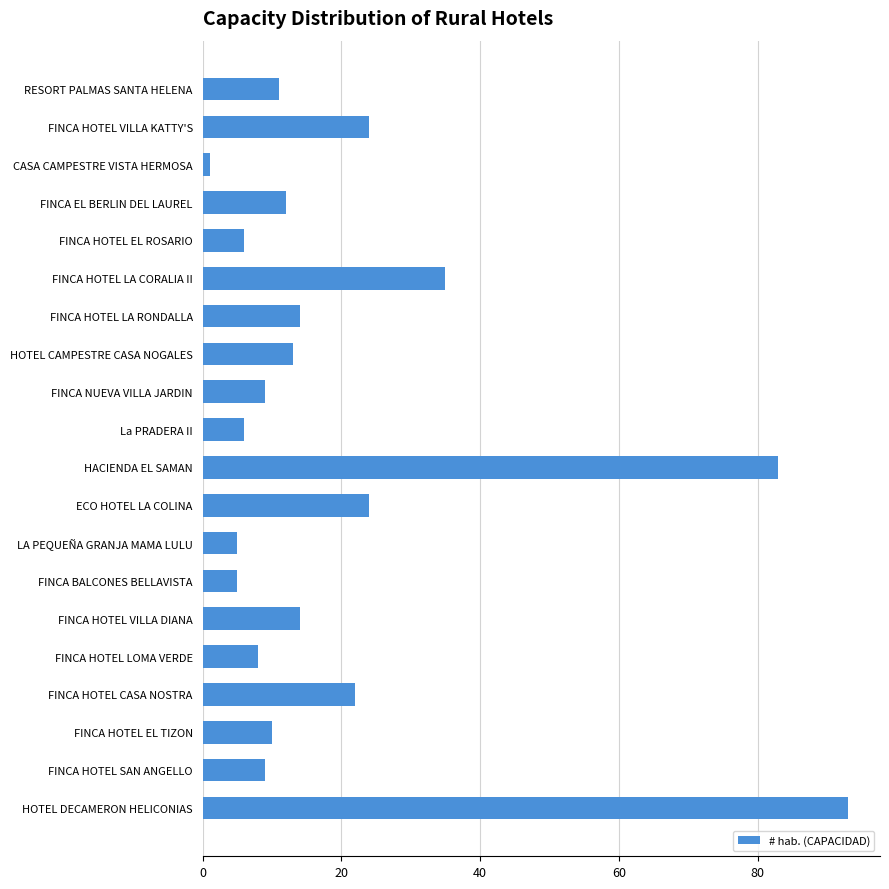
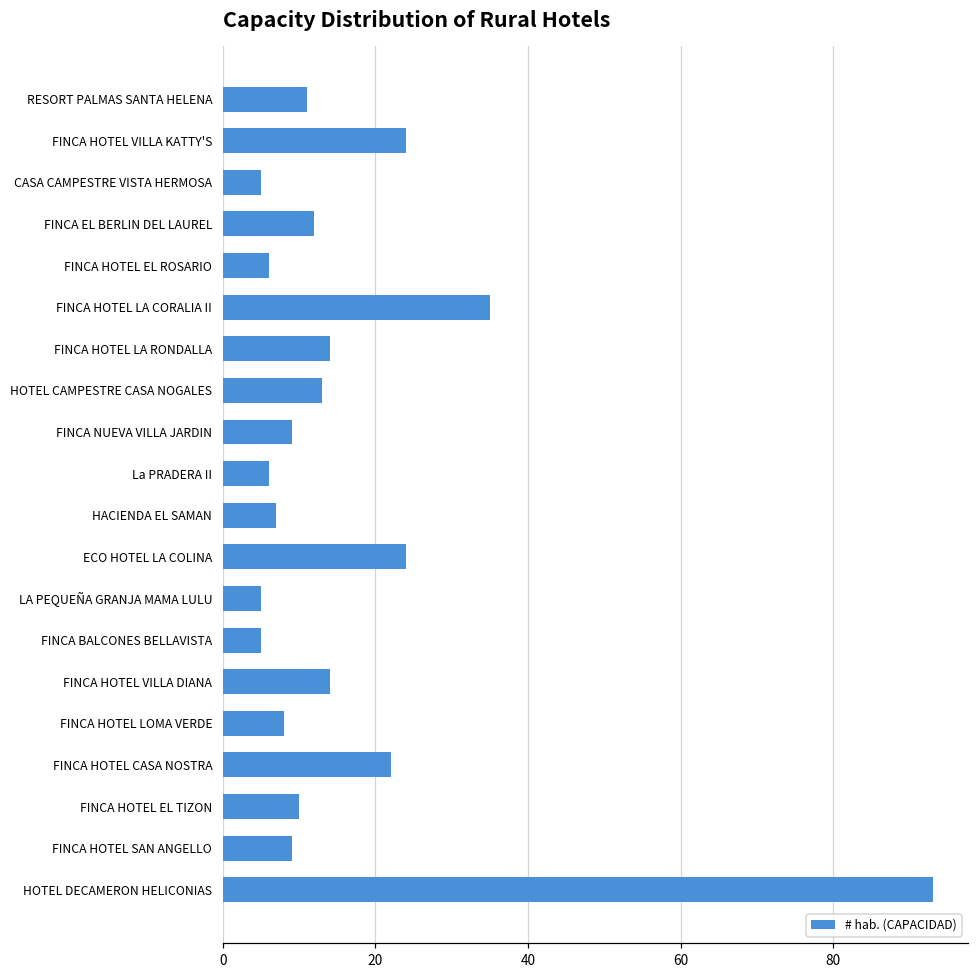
  {
    "RESORT PALMAS SANTA HELENA": 11,
    "FINCA HOTEL VILLA KATTY'S": 24,
-   "CASA CAMPESTRE VISTA HERMOSA": 1,
+   "CASA CAMPESTRE VISTA HERMOSA": 5,
    "FINCA EL BERLIN DEL LAUREL": 12,
    "FINCA HOTEL EL ROSARIO": 6,
    "FINCA HOTEL LA CORALIA II": 35,
    "FINCA HOTEL LA RONDALLA": 14,
    "HOTEL CAMPESTRE CASA NOGALES": 13,
    "FINCA NUEVA VILLA JARDIN": 9,
    "La PRADERA II": 6,
-   "HACIENDA EL SAMAN": 83,
+   "HACIENDA EL SAMAN": 7,
    "ECO HOTEL LA COLINA": 24,
    "LA PEQUEÑA GRANJA MAMA LULU": 5,
    "FINCA BALCONES BELLAVISTA": 5,
    "FINCA HOTEL VILLA DIANA": 14,
    "FINCA HOTEL LOMA VERDE": 8,
    "FINCA HOTEL CASA NOSTRA": 22,
    "FINCA HOTEL EL TIZON": 10,
    "FINCA HOTEL SAN ANGELLO": 9,
    "HOTEL DECAMERON HELICONIAS": 93
  }
